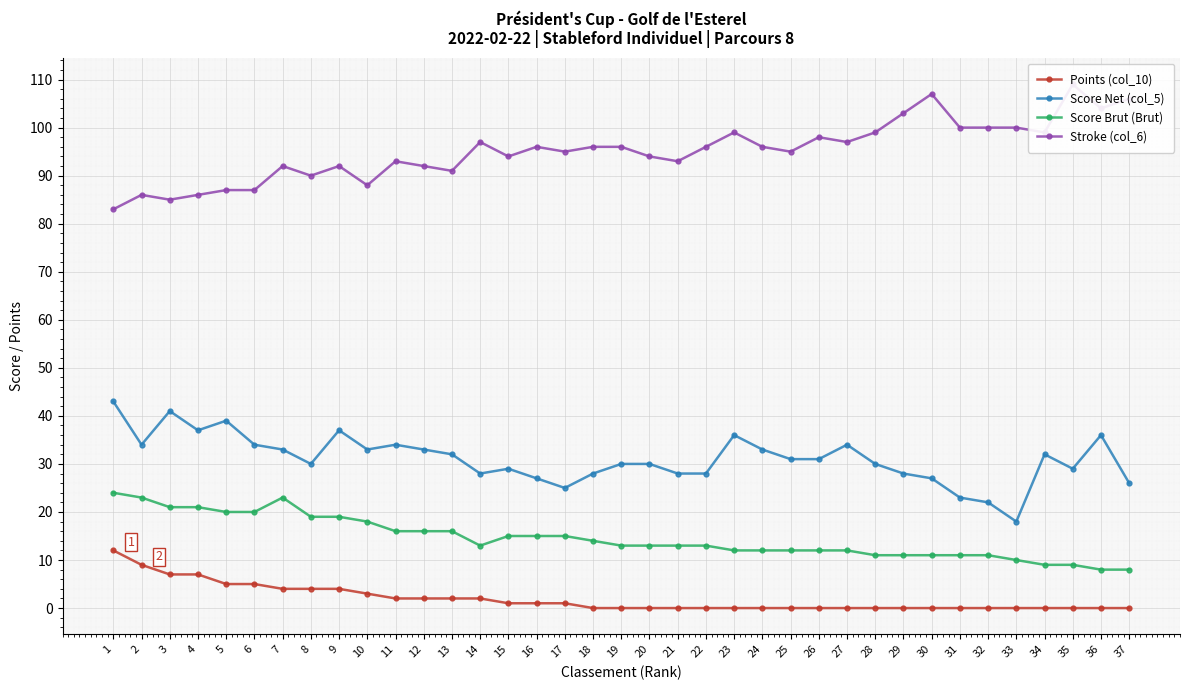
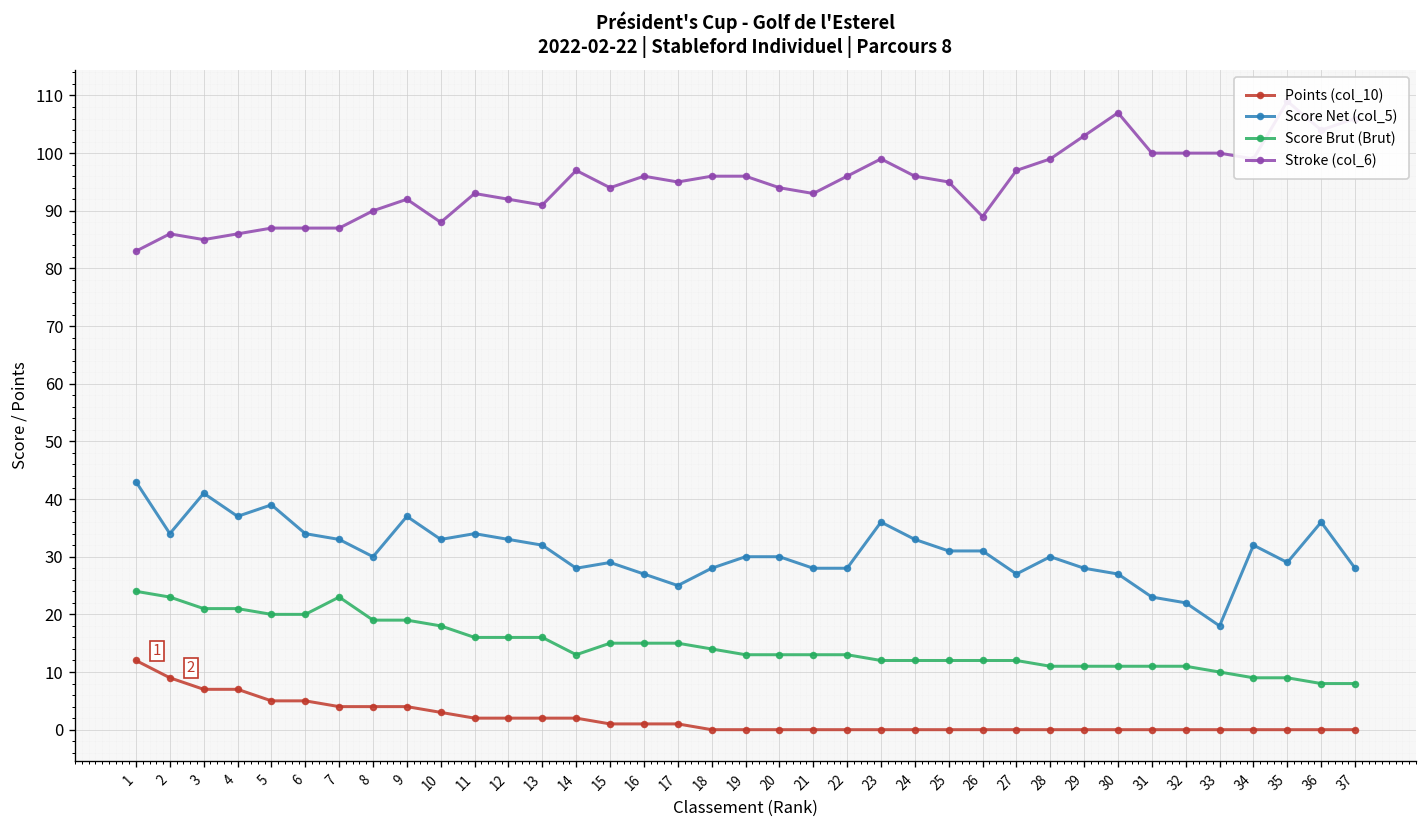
  {
    "Points (col_10)": {
      "2": 9,
      "4": 7,
      "5": 5,
      "6": 5,
      "7": 4,
      "8": 4,
      "9": 4,
      "10": 3,
      "11": 2,
      "12": 2,
      "13": 2,
      "14": 2,
      "15": 1,
      "16": 1,
      "17": 1,
      "18": 0,
      "19": 0,
      "20": 0,
      "21": 0,
      "22": 0,
      "23": 0,
      "24": 0,
      "25": 0,
      "26": 0,
      "27": 0,
      "28": 0,
      "29": 0,
      "30": 0,
      "31": 0,
      "32": 0,
      "33": 0,
      "34": 0,
      "35": 0,
      "36": 0,
      "37": 0
    },
    "Score Net (col_5)": {
      "1": 43,
      "2": 34,
      "3": 41,
      "4": 37,
      "5": 39,
      "6": 34,
      "7": 33,
      "8": 30,
      "9": 37,
      "10": 33,
      "11": 34,
      "12": 33,
      "13": 32,
      "14": 28,
      "15": 29,
      "16": 27,
      "17": 25,
      "18": 28,
      "19": 30,
      "20": 30,
      "21": 28,
      "22": 28,
      "23": 36,
      "24": 33,
      "25": 31,
      "26": 31,
-     "27": 34,
+     "27": 27,
      "28": 30,
      "29": 28,
      "30": 27,
      "31": 23,
      "32": 22,
      "33": 18,
      "34": 32,
      "35": 29,
      "36": 36,
-     "37": 26
+     "37": 28
    },
    "Score Brut (Brut)": {
      "1": 24,
      "2": 23,
      "3": 21,
      "4": 21,
      "5": 20,
      "6": 20,
      "7": 23,
      "8": 19,
      "9": 19,
      "10": 18,
      "11": 16,
      "12": 16,
      "13": 16,
      "14": 13,
      "15": 15,
      "16": 15,
      "17": 15,
      "18": 14,
      "19": 13,
      "20": 13,
      "21": 13,
      "22": 13,
      "23": 12,
      "24": 12,
      "25": 12,
      "26": 12,
      "27": 12,
      "28": 11,
      "29": 11,
      "30": 11,
      "31": 11,
      "32": 11,
      "33": 10,
      "34": 9,
      "35": 9,
      "36": 8,
      "37": 8
    },
    "Stroke (col_6)": {
      "1": 83,
      "2": 86,
      "3": 85,
      "4": 86,
      "5": 87,
      "6": 87,
-     "7": 92,
+     "7": 87,
      "8": 90,
      "9": 92,
      "10": 88,
      "11": 93,
      "12": 92,
      "13": 91,
      "14": 97,
      "15": 94,
      "16": 96,
      "17": 95,
      "18": 96,
      "19": 96,
      "20": 94,
      "21": 93,
      "22": 96,
      "23": 99,
      "24": 96,
      "25": 95,
-     "26": 98,
+     "26": 89,
      "27": 97,
      "28": 99,
      "29": 103,
      "30": 107,
      "31": 100,
      "32": 100,
      "33": 100
    }
  }
